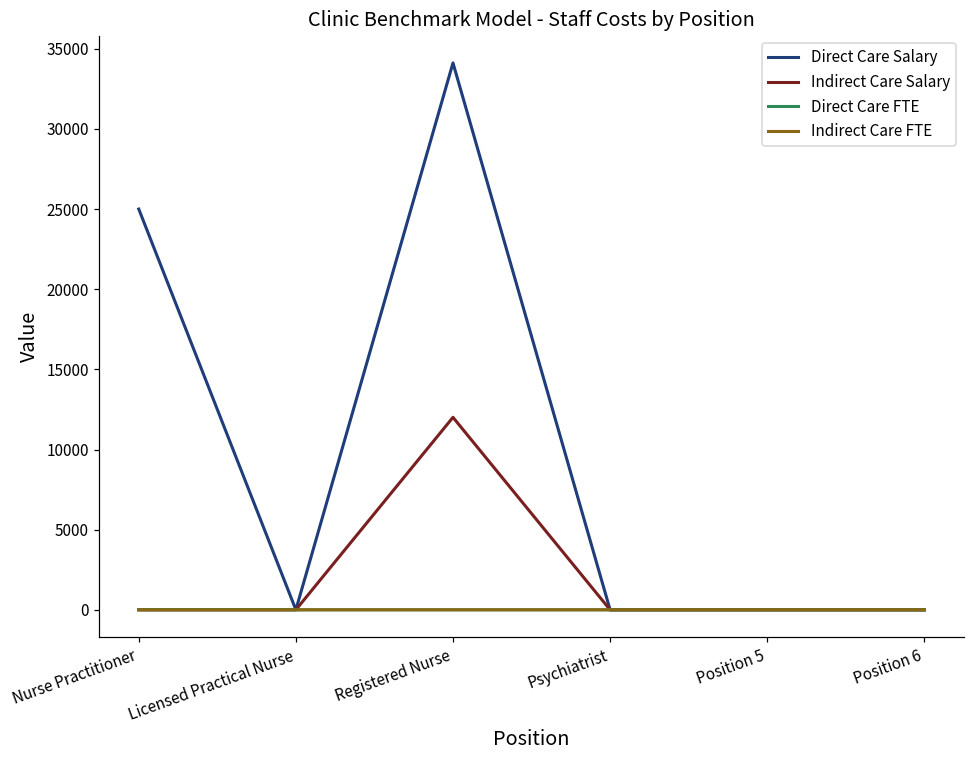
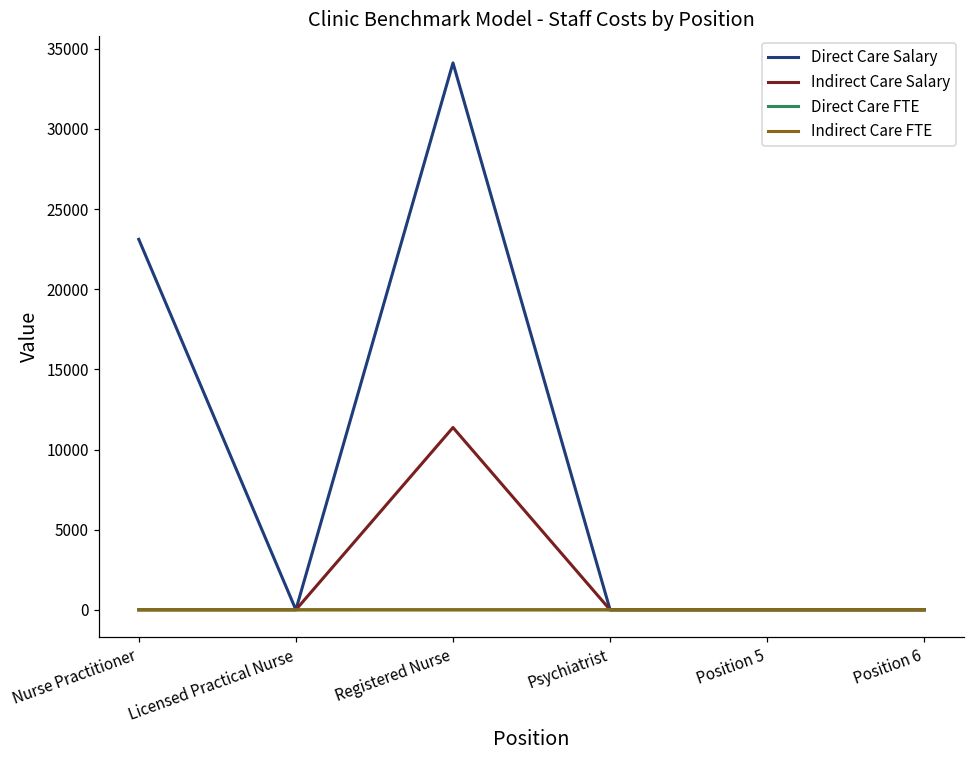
  {
    "Direct Care Salary": {
-     "Nurse Practitioner": 25000,
+     "Nurse Practitioner": 23100,
      "Registered Nurse": 34100
    },
    "Indirect Care Salary": {
-     "Registered Nurse": 12000
+     "Registered Nurse": 11400
    },
    "Indirect Care FTE": {
      "Registered Nurse": 0
    }
  }
